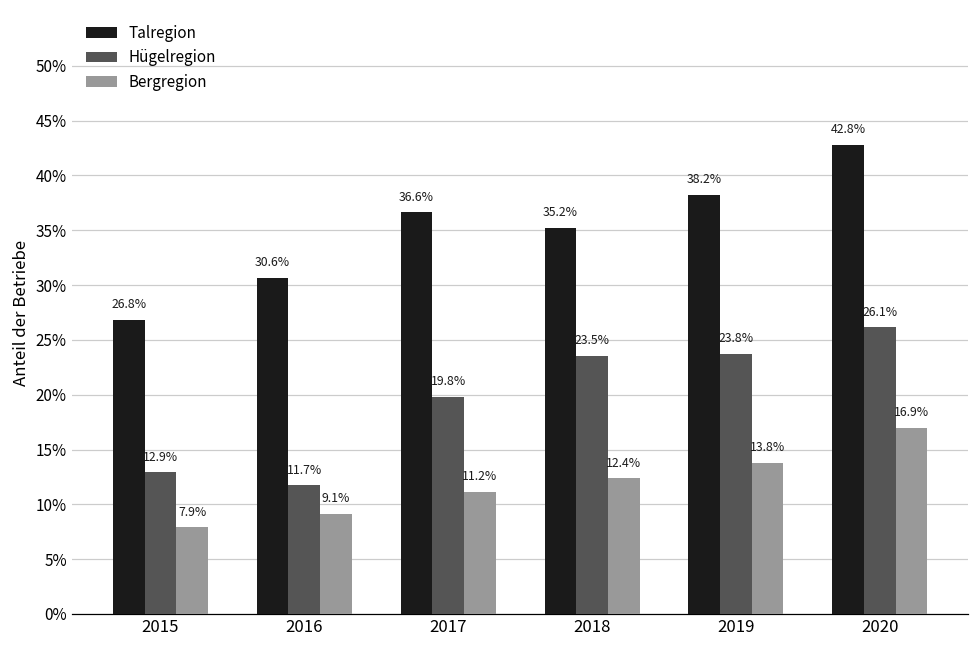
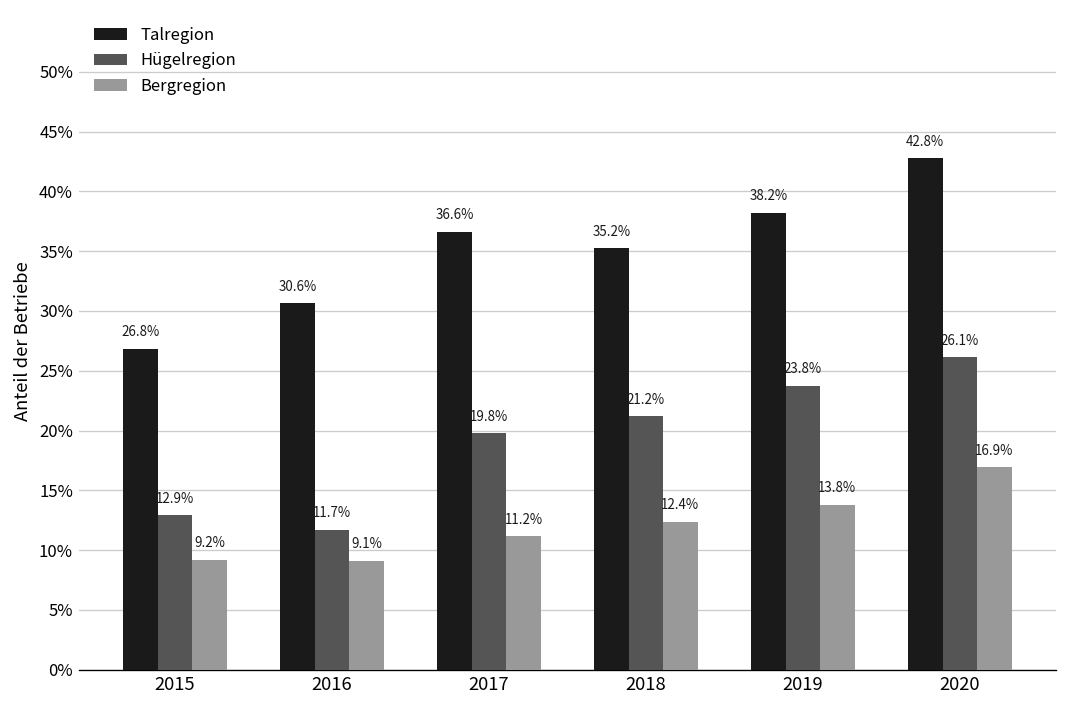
  {
    "Talregion": {
      "2015": "26.8%",
      "2016": "30.6%",
      "2017": "36.6%",
      "2018": "35.2%",
      "2019": "38.2%",
      "2020": "42.8%"
    },
    "Hügelregion": {
      "2015": "12.9%",
      "2016": "11.7%",
      "2017": "19.8%",
-     "2018": "23.5%",
+     "2018": "21.2%",
      "2019": "23.8%",
      "2020": "26.1%"
    },
    "Bergregion": {
-     "2015": "7.9%",
+     "2015": "9.2%",
      "2016": "9.1%",
      "2017": "11.2%",
      "2018": "12.4%",
      "2019": "13.8%",
      "2020": "16.9%"
    }
  }
